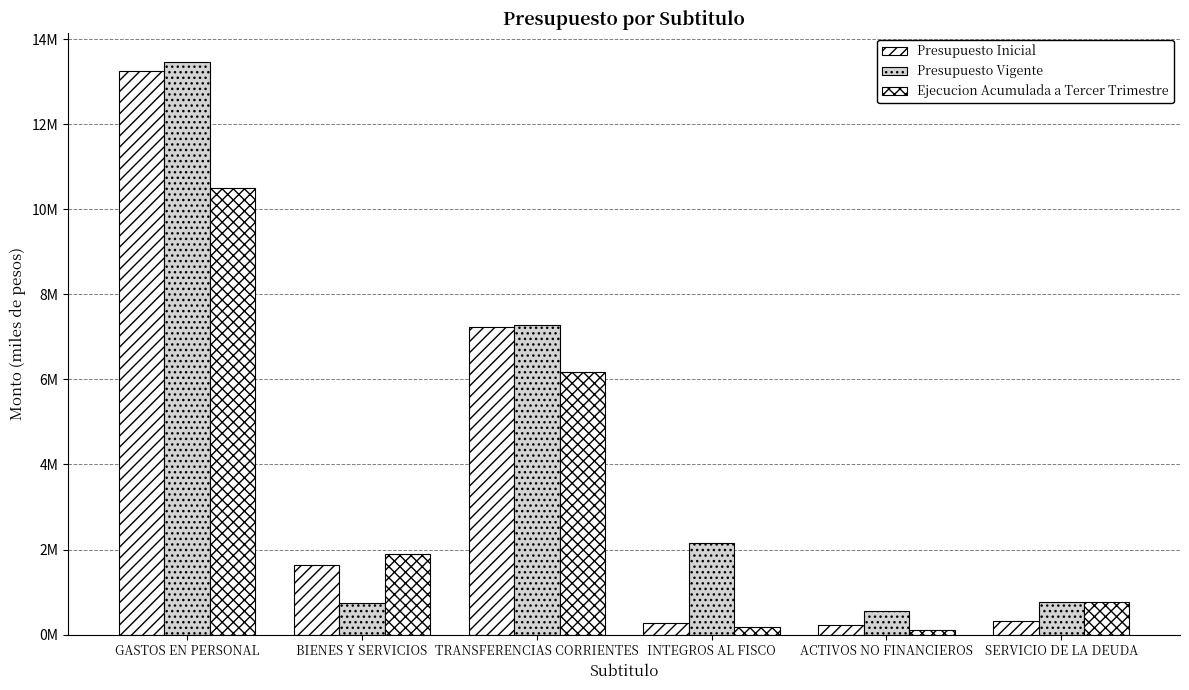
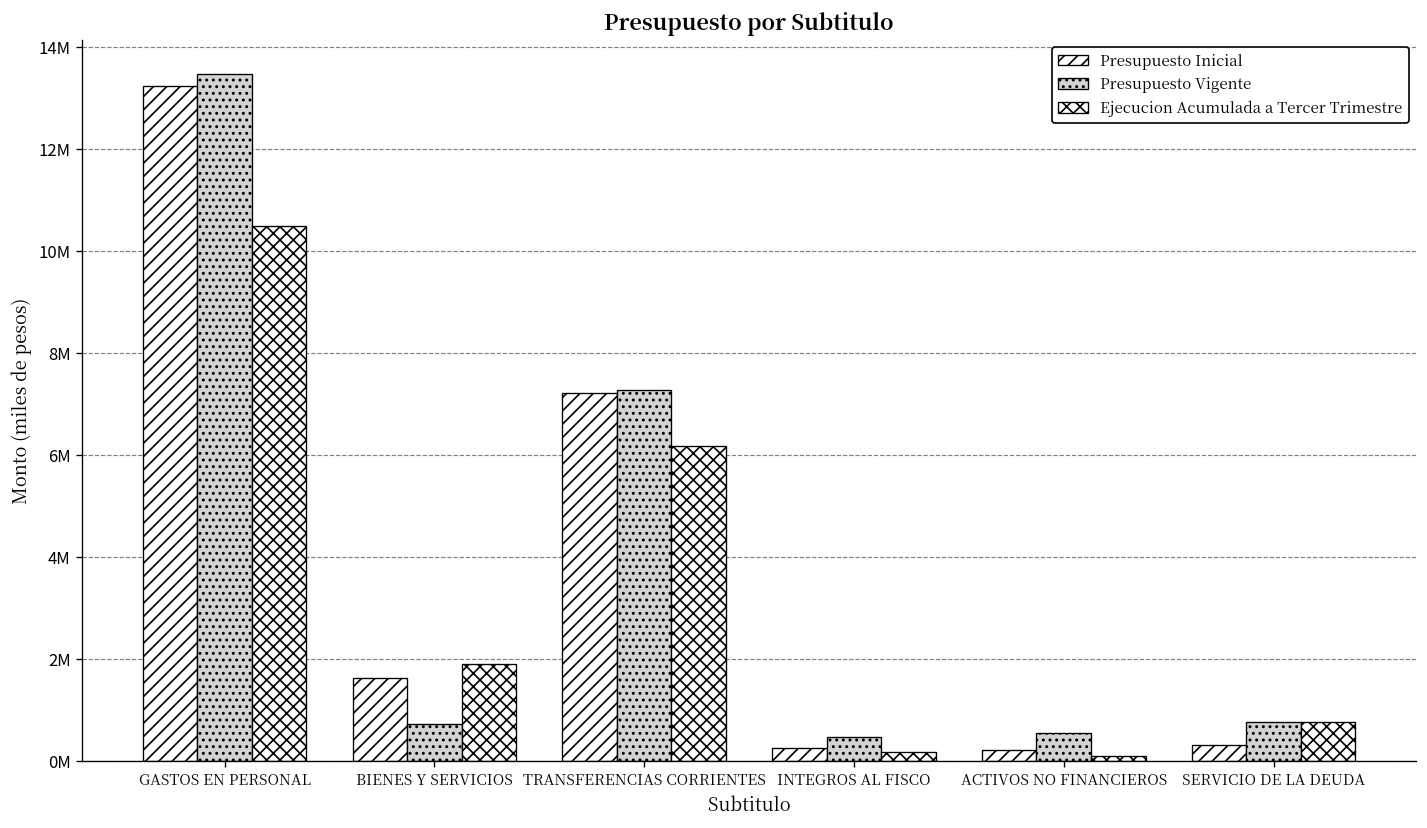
  {
    "Presupuesto Vigente": {
      "GASTOS EN PERSONAL": 13500000,
      "BIENES Y SERVICIOS": 700000,
      "TRANSFERENCIAS CORRIENTES": 7300000,
-     "INTEGROS AL FISCO": 2200000,
+     "INTEGROS AL FISCO": 500000,
      "ACTIVOS NO FINANCIEROS": 500000,
      "SERVICIO DE LA DEUDA": 800000
    }
  }
